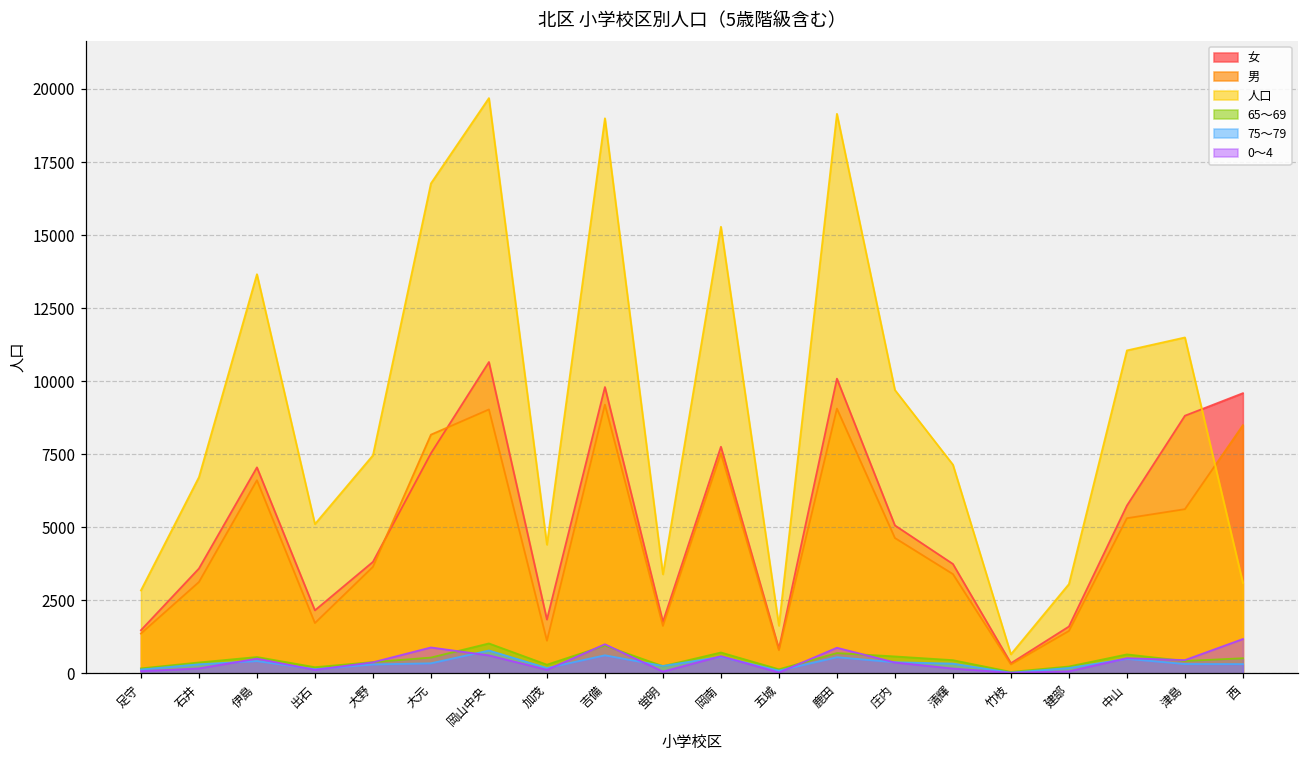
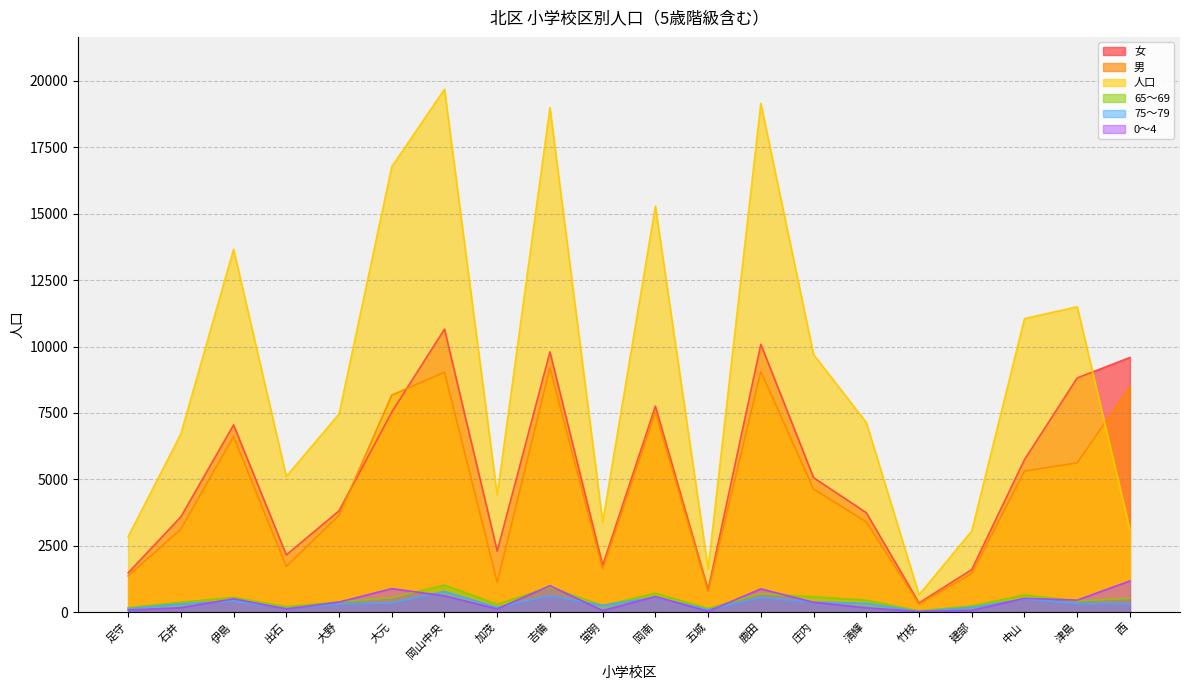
  {
    "女": {
      "足守": 1500,
      "石井": 3600,
      "伊島": 7100,
      "出石": 2200,
      "大野": 3800,
      "大元": 7500,
      "岡山中央": 10700,
-     "加茂": 1800,
+     "加茂": 2300,
      "吉備": 9800,
      "蛍明": 1800,
      "岡南": 7800,
      "鹿田": 10100,
      "庄内": 5100,
      "清輝": 3700,
      "建部": 1600,
      "中山": 5700,
      "津島": 8800,
      "西": 9600
    },
    "男": {
      "足守": 1400,
      "石井": 3100,
      "伊島": 6600,
      "出石": 1700,
      "大野": 3600,
      "大元": 8200,
      "岡山中央": 9000,
      "加茂": 1100,
      "吉備": 9200,
      "蛍明": 1600,
      "岡南": 7500,
      "鹿田": 9100,
      "庄内": 4600,
      "清輝": 3400,
      "建部": 1500,
      "中山": 5300,
      "津島": 5600,
      "西": 8500
    },
    "人口": {
      "足守": 2800,
      "石井": 6700,
      "伊島": 13700,
      "出石": 5100,
      "大野": 7500,
      "大元": 16800,
      "岡山中央": 19700,
      "加茂": 4400,
      "吉備": 19000,
      "蛍明": 3400,
      "岡南": 15300,
      "五城": 1600,
      "鹿田": 19100,
      "庄内": 9700,
      "清輝": 7100,
      "竹枝": 700,
      "建部": 3100,
      "中山": 11100,
      "津島": 11500,
      "西": 3100
    },
    "65～69": {
      "大元": 500,
      "岡山中央": 1000,
      "加茂": 300,
      "岡南": 700,
      "鹿田": 700,
      "庄内": 600,
      "清輝": 500,
      "中山": 600,
      "西": 500
    },
    "75～79": {
      "大元": 300,
      "岡山中央": 800,
      "吉備": 600,
      "鹿田": 600,
      "清輝": 300,
      "津島": 300,
      "西": 300
    },
    "0～4": {
      "石井": 200,
      "大元": 900,
      "岡山中央": 600,
      "蛍明": 100,
      "鹿田": 900,
      "清輝": 200,
      "建部": 100,
      "西": 1200
    }
  }
